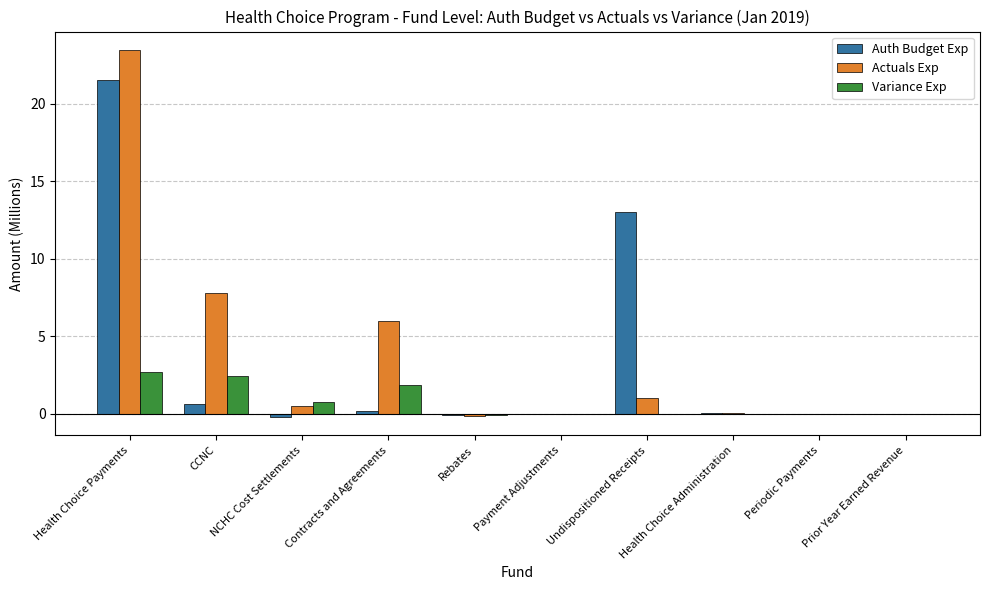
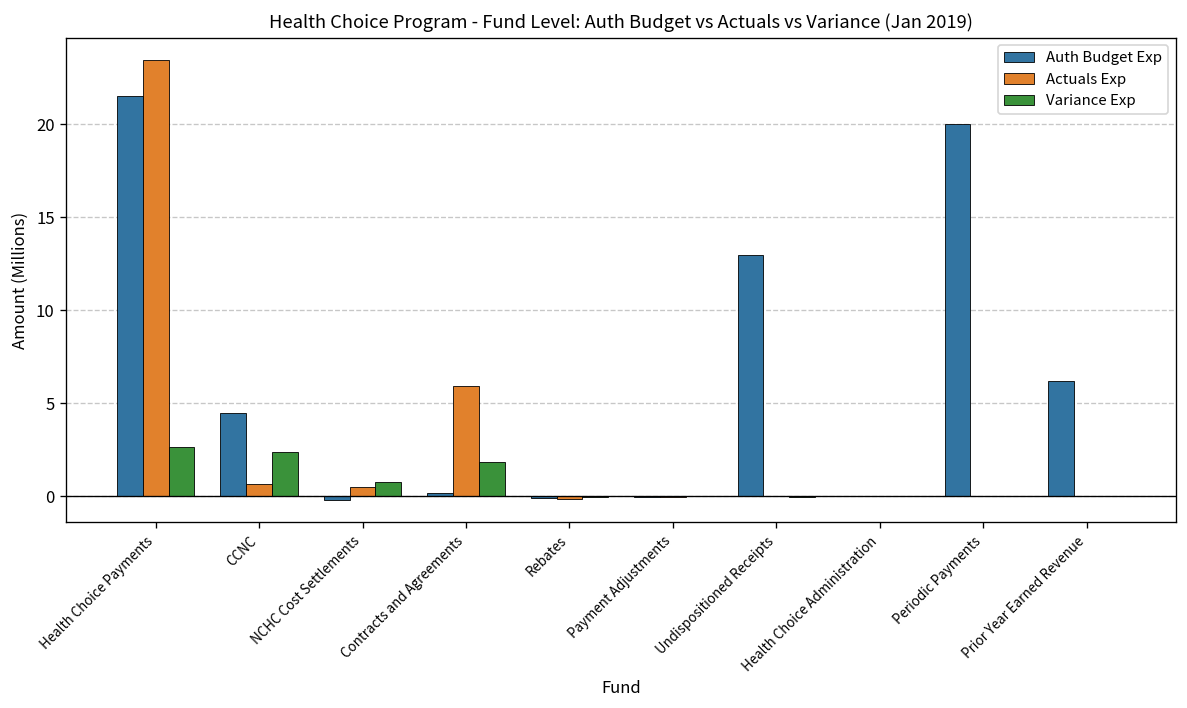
  {
    "Auth Budget Exp": {
      "Health Choice Payments": 21.5,
-     "CCNC": 0.6,
+     "CCNC": 4.5,
      "NCHC Cost Settlements": -0.2,
      "Undispositioned Receipts": 13.0,
-     "Periodic Payments": 0,
-     "Prior Year Earned Revenue": 0.0
+     "Periodic Payments": 20,
+     "Prior Year Earned Revenue": 6.2
    },
    "Actuals Exp": {
      "Health Choice Payments": 23.5,
-     "CCNC": 7.8,
+     "CCNC": 0.7,
      "NCHC Cost Settlements": 0.5,
      "Contracts and Agreements": 5.9,
      "Rebates": -0.2,
-     "Undispositioned Receipts": 1,
+     "Undispositioned Receipts": 0,
      "Periodic Payments": 0.0,
      "Prior Year Earned Revenue": 0.0
    },
    "Variance Exp": {
      "Health Choice Payments": 2.7,
      "CCNC": 2.4,
      "NCHC Cost Settlements": 0.8,
      "Contracts and Agreements": 1.9
    }
  }
